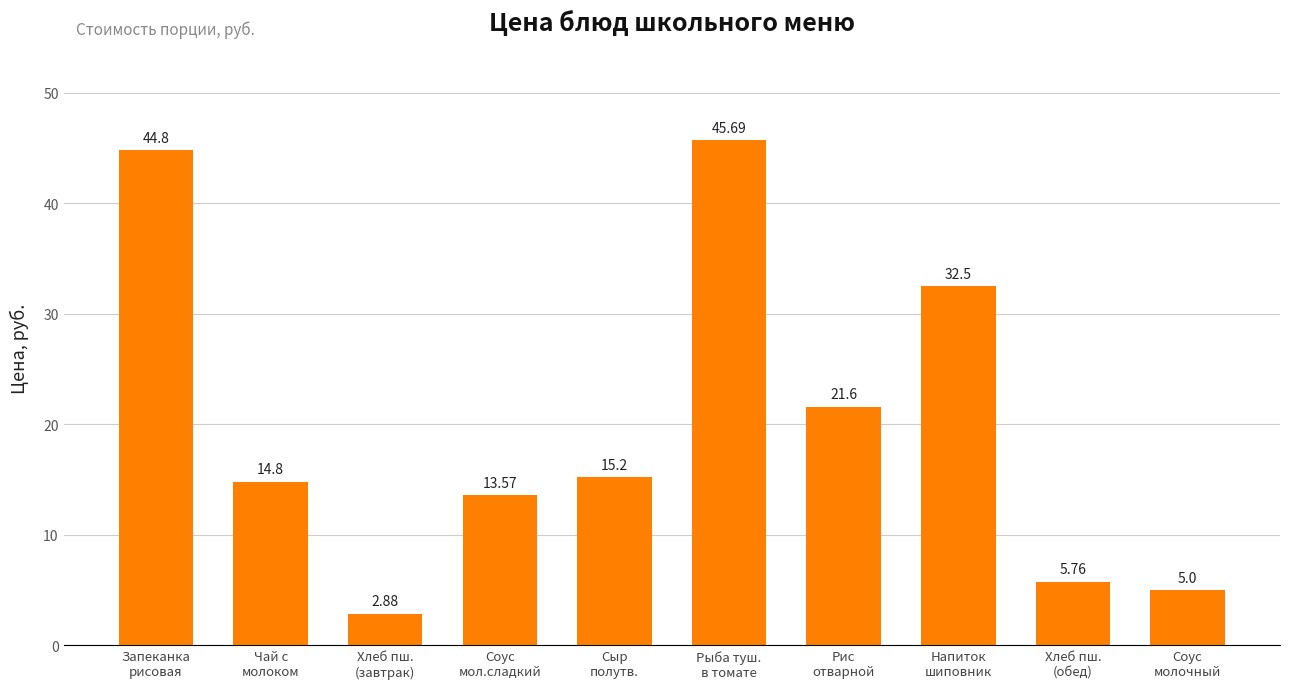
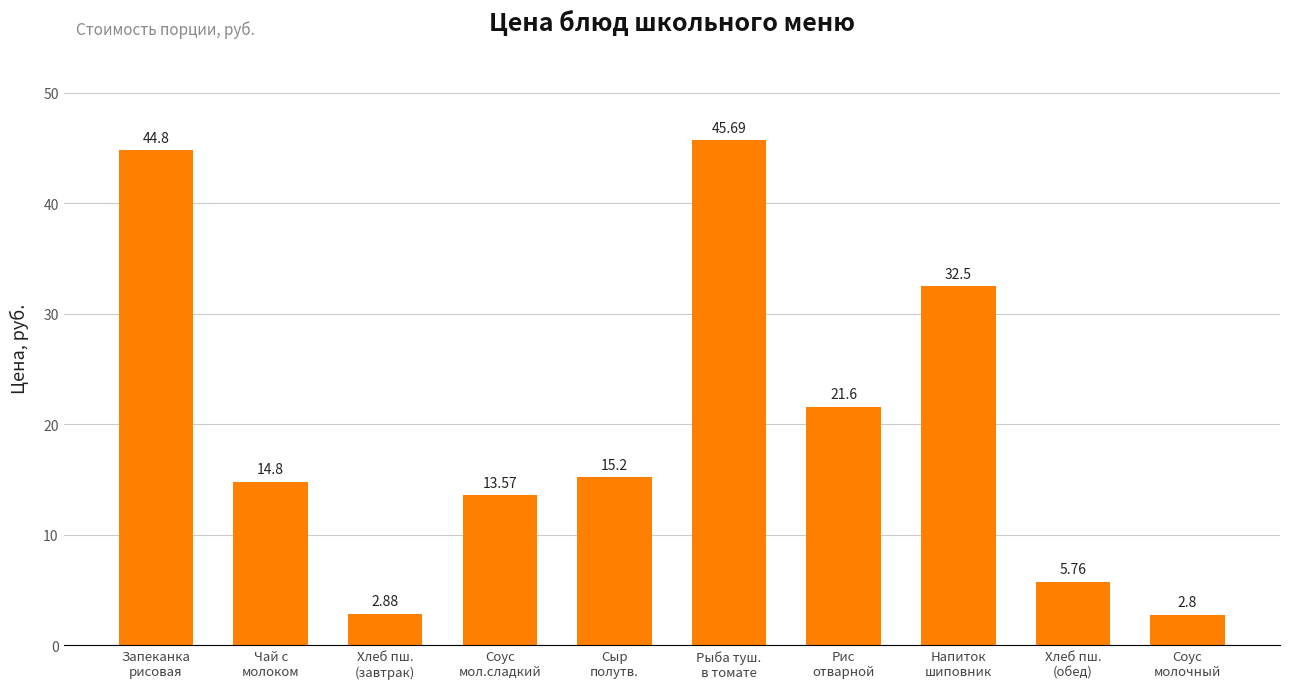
  {
    "Запеканка рисовая": 44.8,
    "Чай с молоком": 14.8,
    "Хлеб пш. (завтрак)": 2.88,
    "Соус мол.сладкий": 13.57,
    "Сыр полутв.": 15.2,
    "Рыба туш. в томате": 45.69,
    "Рис отварной": 21.6,
    "Напиток шиповник": 32.5,
    "Хлеб пш. (обед)": 5.76,
-   "Соус молочный": 5.0
+   "Соус молочный": 2.8
  }
